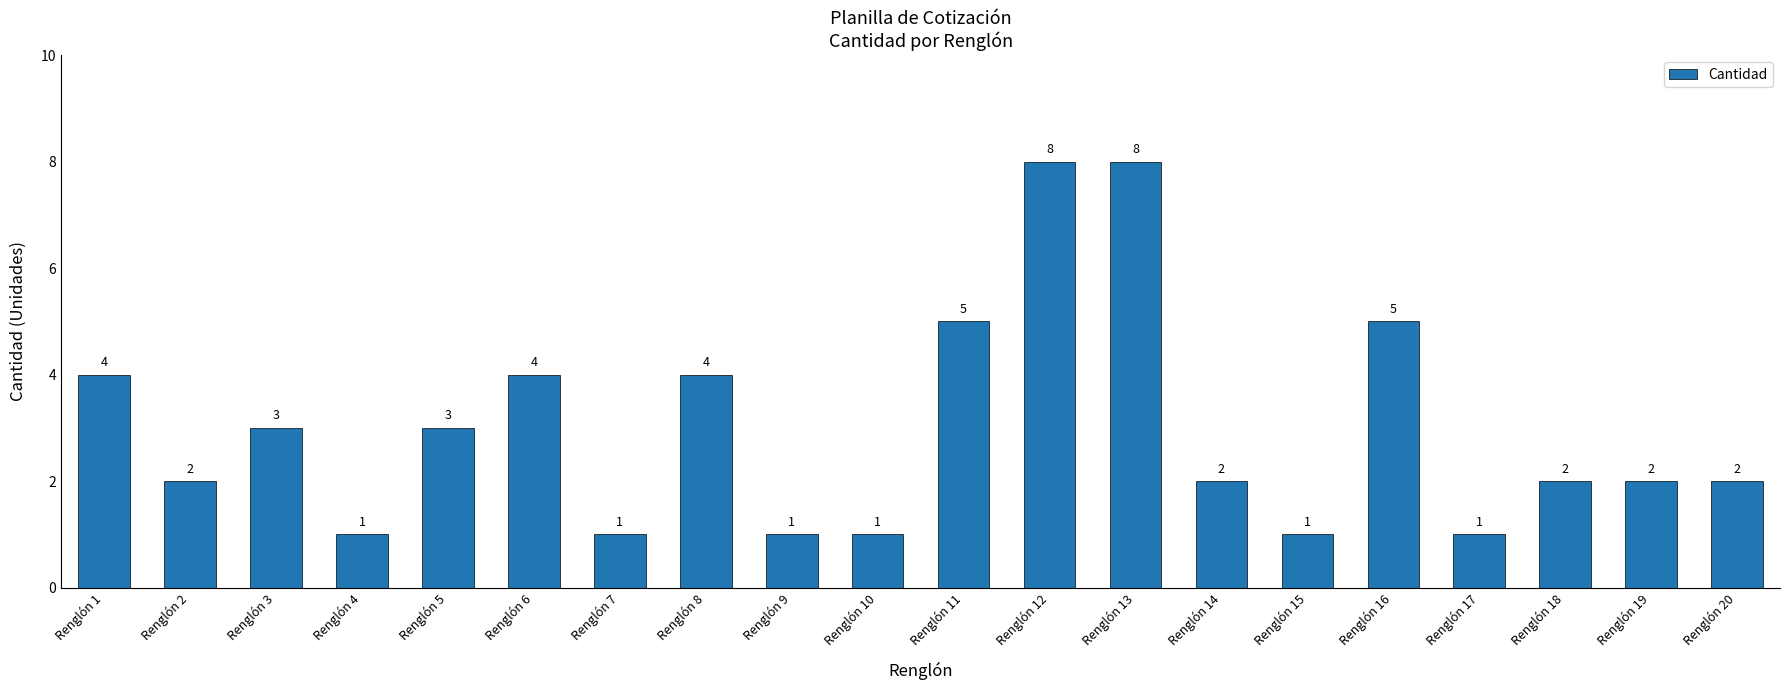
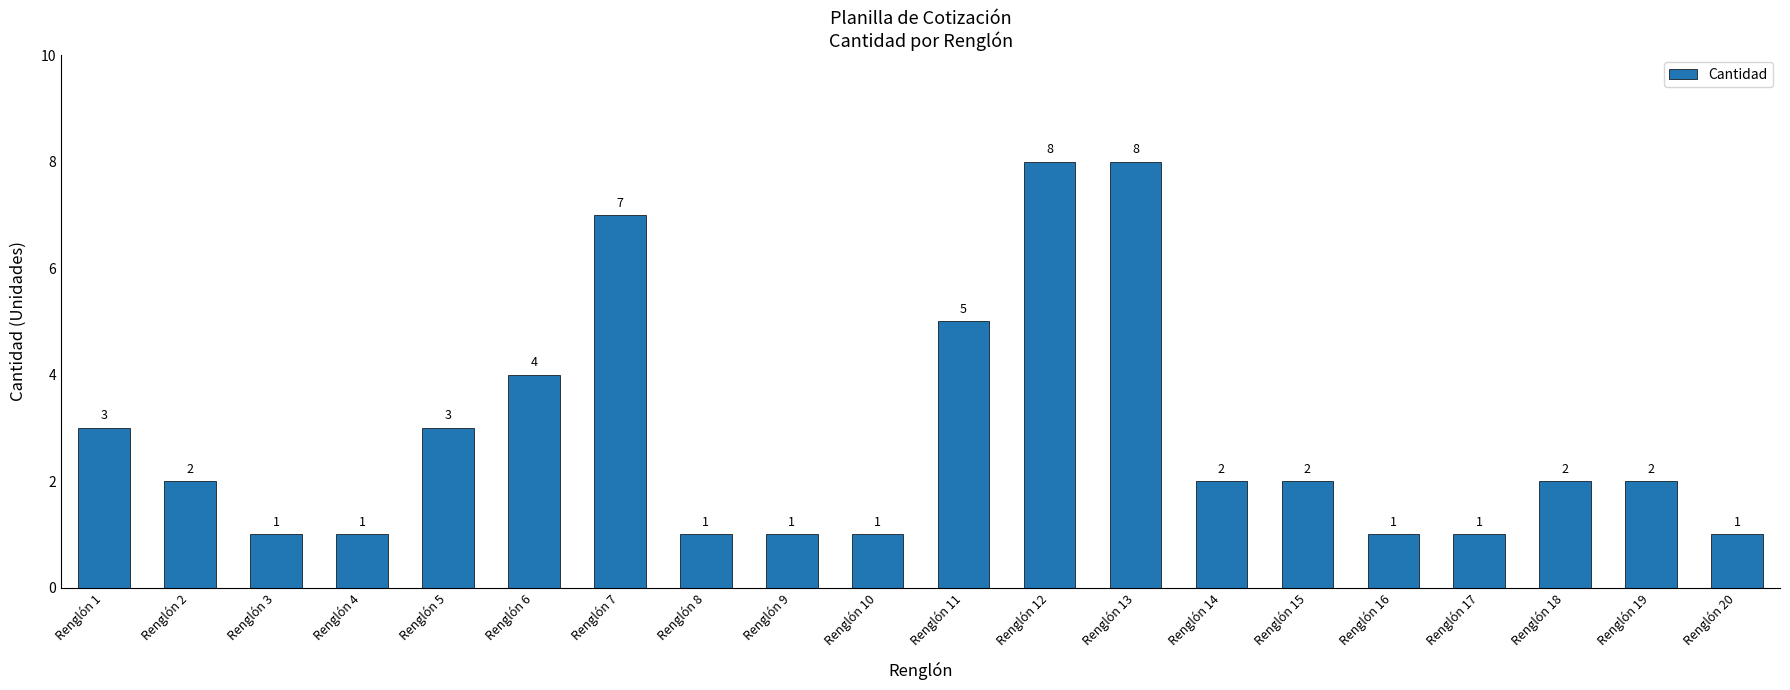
  {
-   "Renglón 1": 4,
+   "Renglón 1": 3,
    "Renglón 2": 2,
-   "Renglón 3": 3,
+   "Renglón 3": 1,
    "Renglón 4": 1,
    "Renglón 5": 3,
    "Renglón 6": 4,
-   "Renglón 7": 1,
-   "Renglón 8": 4,
+   "Renglón 7": 7,
+   "Renglón 8": 1,
    "Renglón 9": 1,
    "Renglón 10": 1,
    "Renglón 11": 5,
    "Renglón 12": 8,
    "Renglón 13": 8,
    "Renglón 14": 2,
-   "Renglón 15": 1,
-   "Renglón 16": 5,
+   "Renglón 15": 2,
+   "Renglón 16": 1,
    "Renglón 17": 1,
    "Renglón 18": 2,
    "Renglón 19": 2,
-   "Renglón 20": 2
+   "Renglón 20": 1
  }
